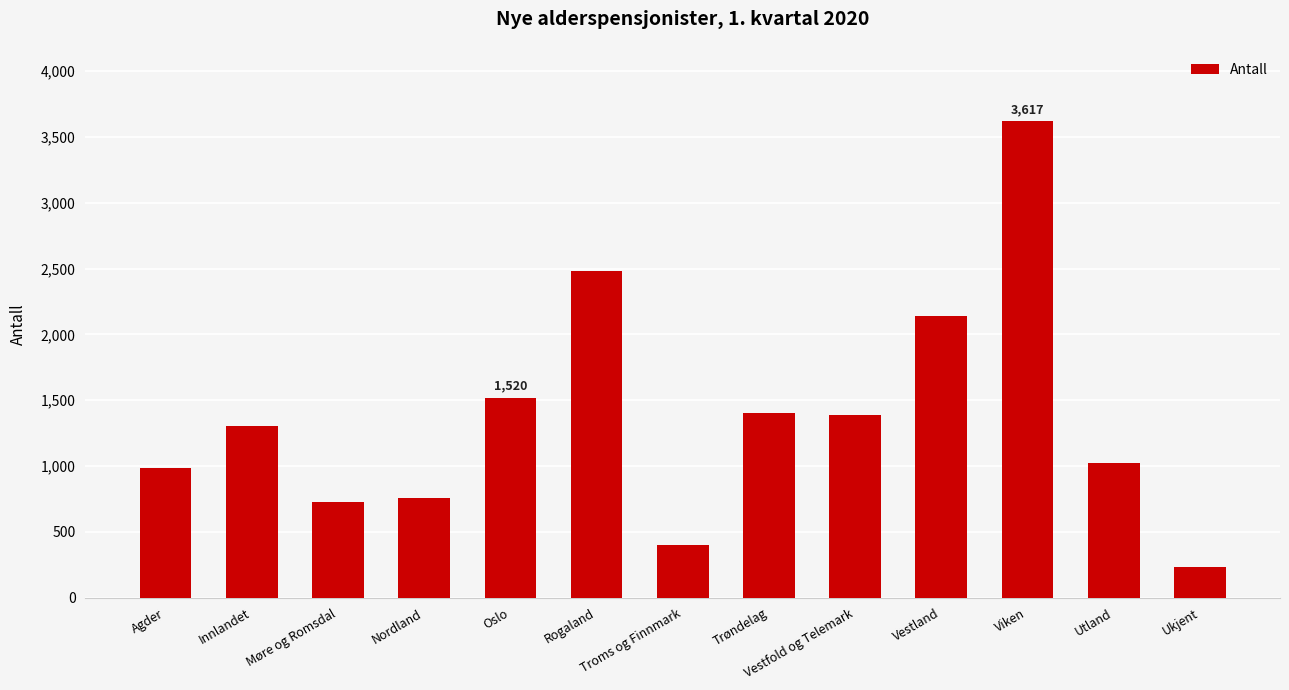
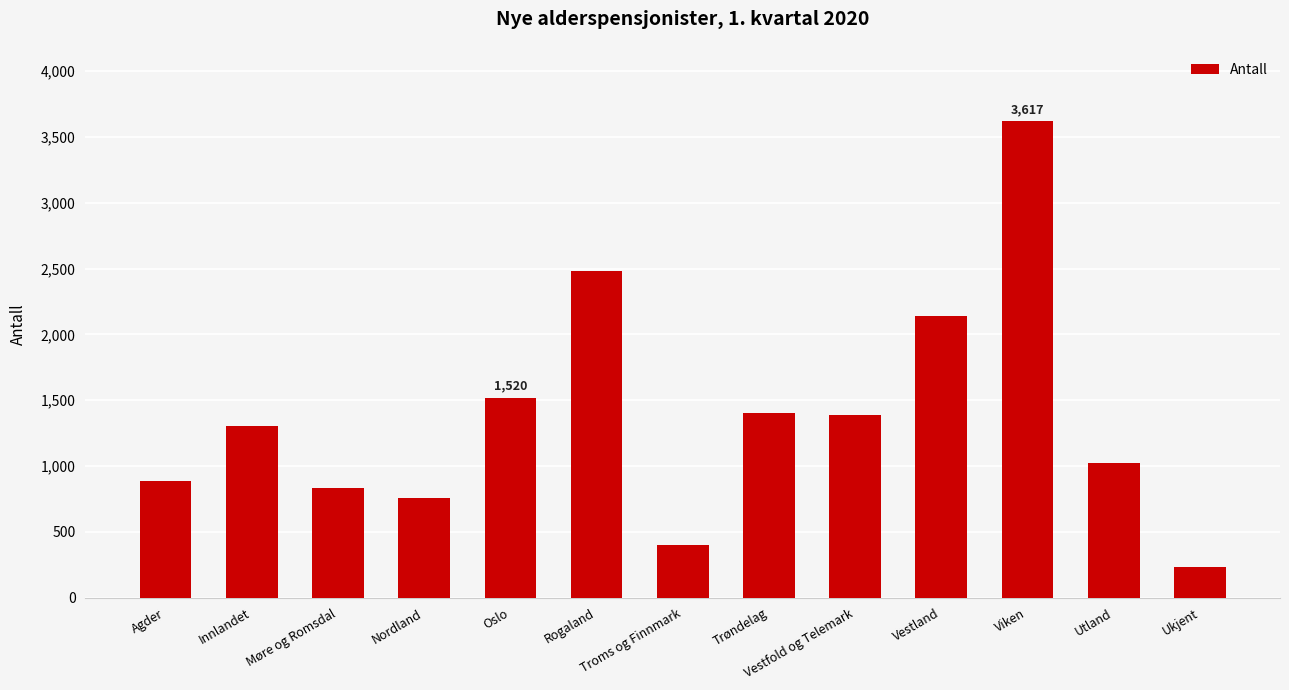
  {
-   "Agder": "990",
+   "Agder": "890",
    "Innlandet": "1,300",
-   "Møre og Romsdal": "730",
+   "Møre og Romsdal": "840",
    "Nordland": "760",
    "Rogaland": "2,480",
    "Troms og Finnmark": "400",
    "Trøndelag": "1,410",
    "Vestfold og Telemark": "1,390",
    "Vestland": "2,140",
    "Utland": "1,020",
    "Ukjent": "230"
  }
